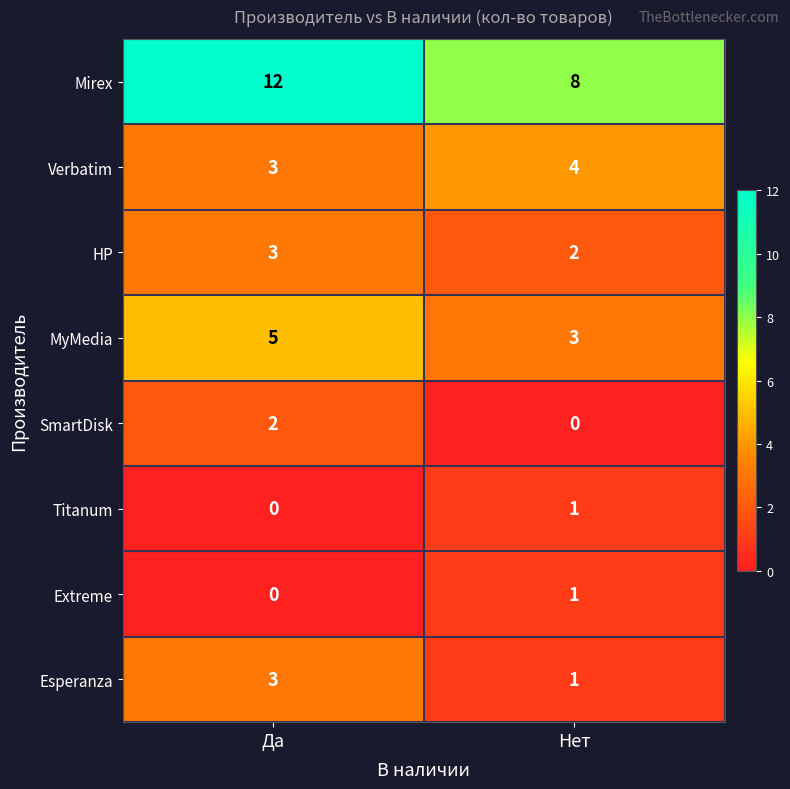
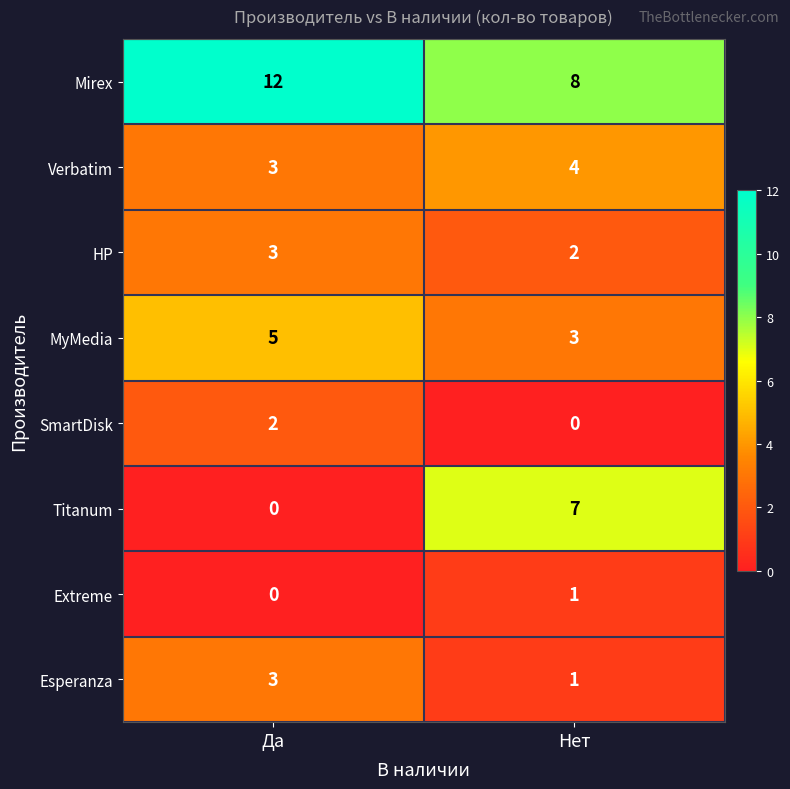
  {
    "Mirex": {
      "Да": 12,
      "Нет": 8
    },
    "Verbatim": {
      "Да": 3,
      "Нет": 4
    },
    "HP": {
      "Да": 3,
      "Нет": 2
    },
    "MyMedia": {
      "Да": 5,
      "Нет": 3
    },
    "SmartDisk": {
      "Да": 2,
      "Нет": 0
    },
    "Titanum": {
      "Да": 0,
-     "Нет": 1
+     "Нет": 7
    },
    "Extreme": {
      "Да": 0,
      "Нет": 1
    },
    "Esperanza": {
      "Да": 3,
      "Нет": 1
    }
  }
